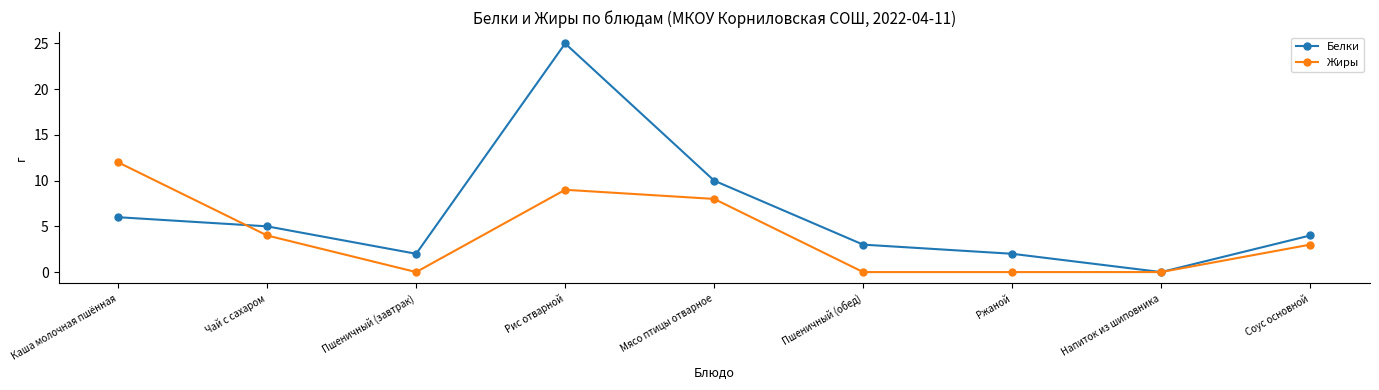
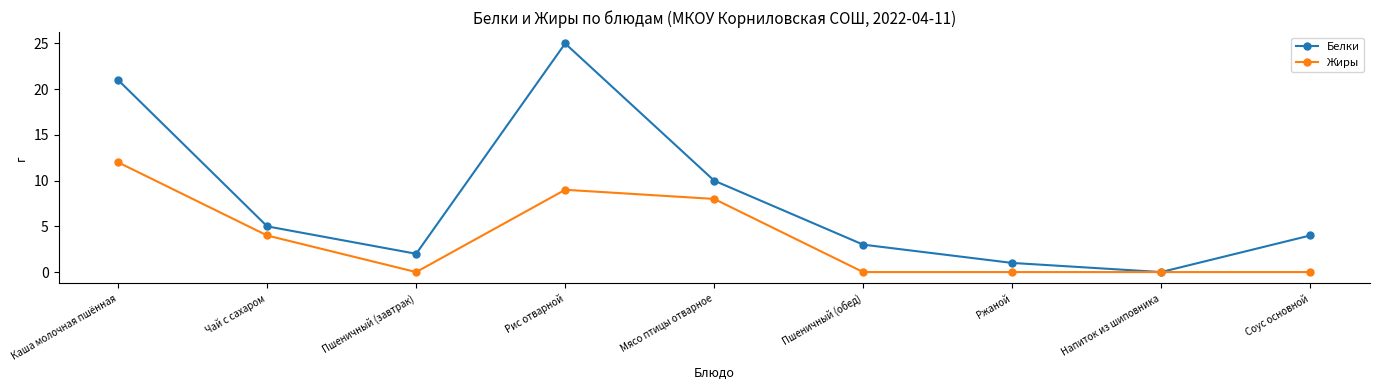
  {
    "Белки": {
-     "Каша молочная пшённая": 6,
+     "Каша молочная пшённая": 21,
      "Чай с сахаром": 5,
      "Пшеничный (завтрак)": 2,
      "Рис отварной": 25,
      "Мясо птицы отварное": 10,
      "Пшеничный (обед)": 3,
-     "Ржаной": 2,
+     "Ржаной": 1,
      "Соус основной": 4
    },
    "Жиры": {
      "Каша молочная пшённая": 12,
      "Чай с сахаром": 4,
      "Пшеничный (завтрак)": 0,
      "Рис отварной": 9,
      "Мясо птицы отварное": 8,
      "Пшеничный (обед)": 0,
      "Ржаной": 0,
-     "Соус основной": 3
+     "Соус основной": 0
    }
  }
